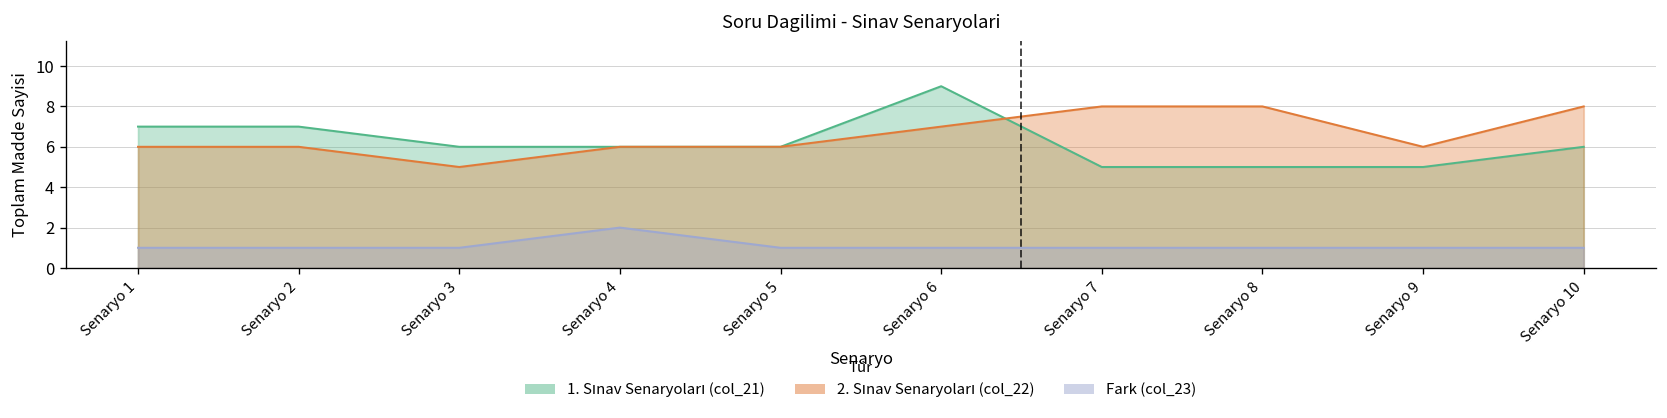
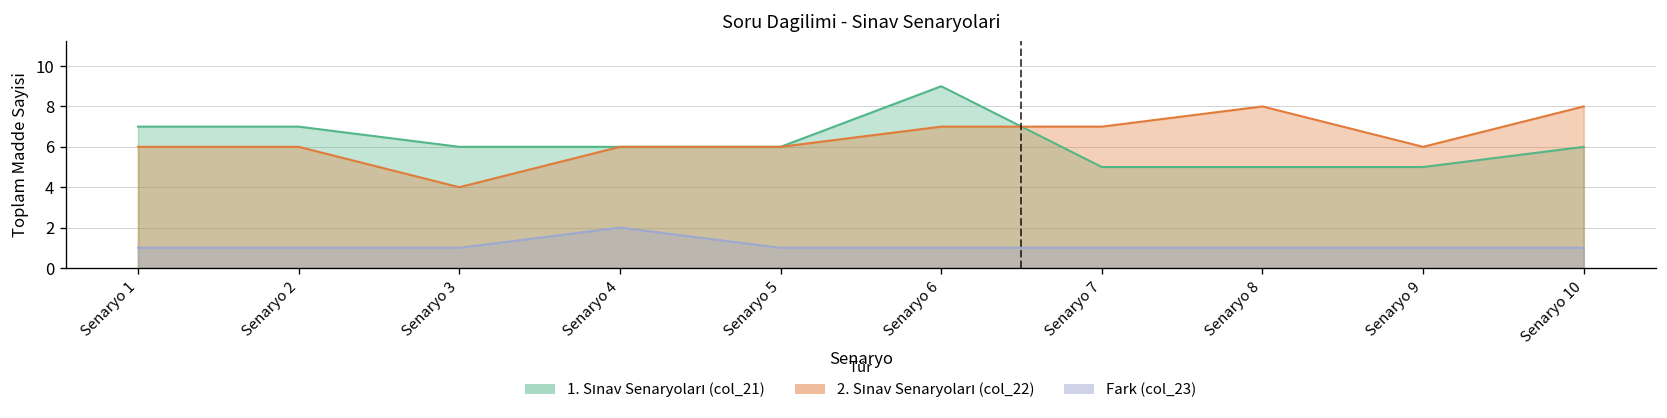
  {
    "2. Sınav Senaryoları (col_22)": {
      "Senaryo 1": 6,
      "Senaryo 2": 6,
-     "Senaryo 3": 5,
+     "Senaryo 3": 4,
      "Senaryo 6": 7,
-     "Senaryo 7": 8,
+     "Senaryo 7": 7,
      "Senaryo 8": 8,
      "Senaryo 9": 6,
      "Senaryo 10": 8
    }
  }
